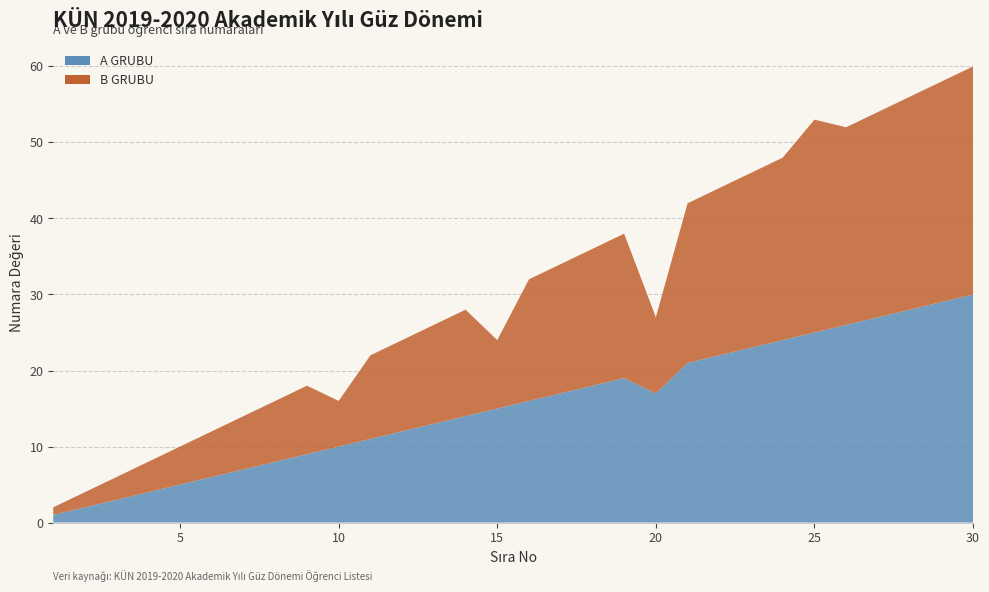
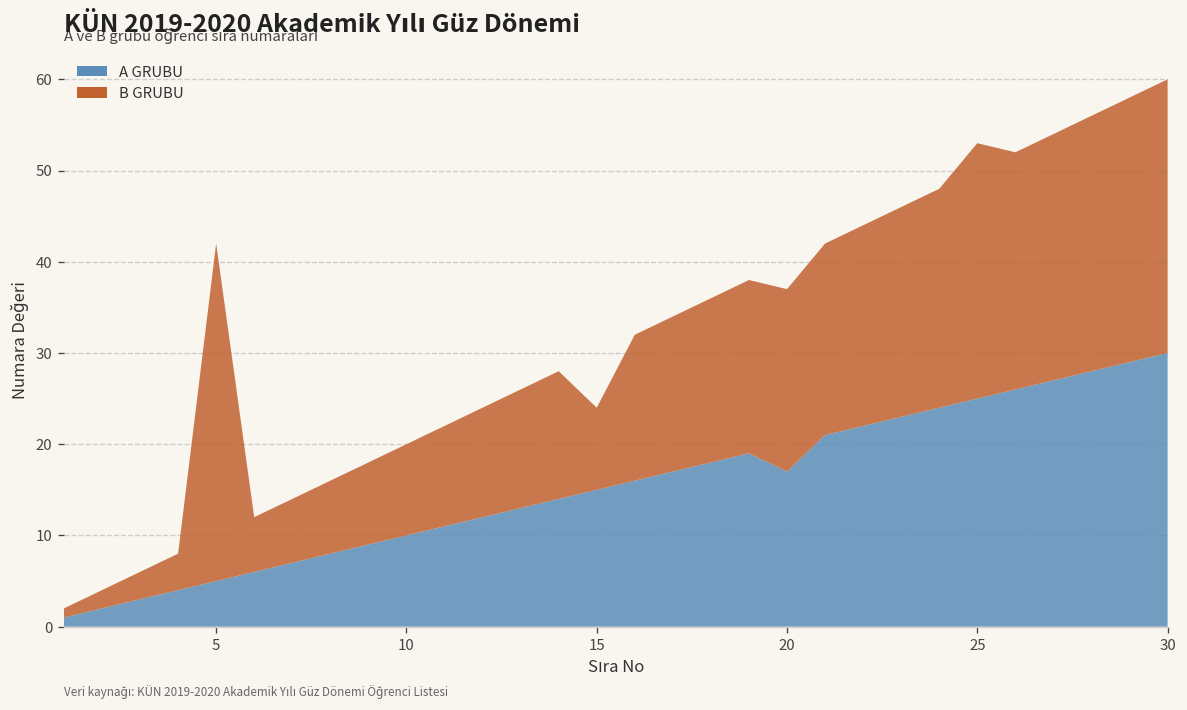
  {
    "A GRUBU": {
      "5": 5,
      "10": 10,
      "15": 15,
      "20": 17,
      "25": 25,
      "30": 30
    },
    "B GRUBU": {
-     "5": 5,
-     "10": 6,
+     "5": 37,
+     "10": 10,
      "15": 9,
-     "20": 10,
+     "20": 20,
      "25": 28,
      "30": 30
    }
  }
